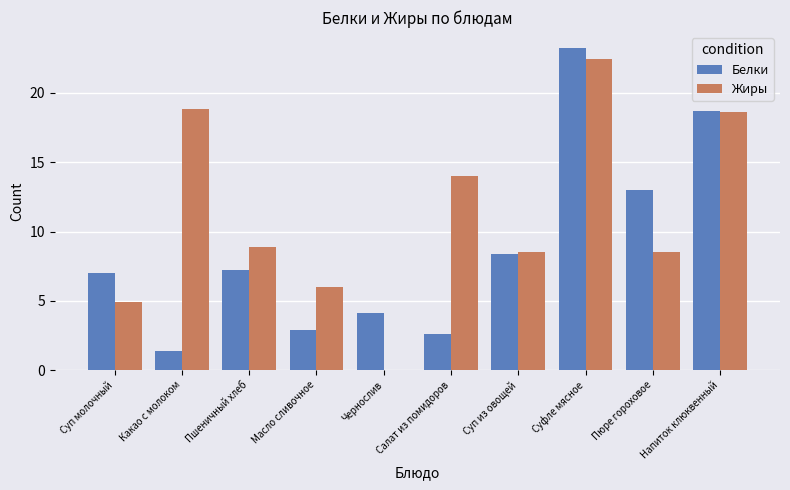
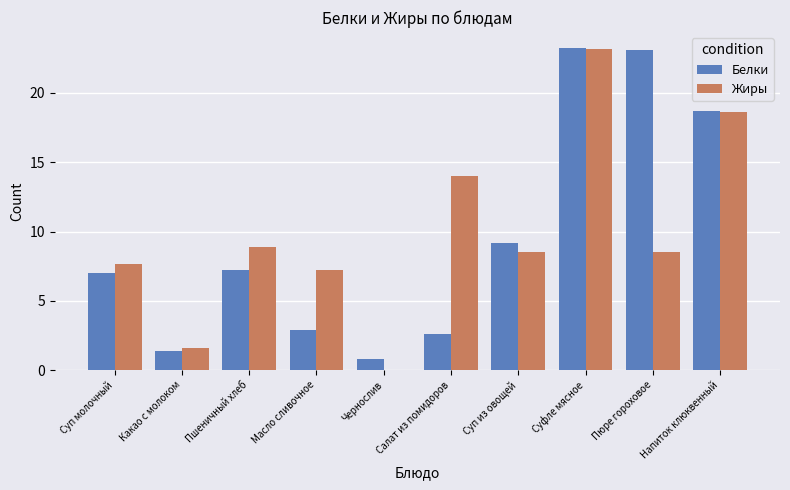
  {
    "Белки": {
      "Суп молочный": 7.0,
      "Какао с молоком": 1.4,
      "Пшеничный хлеб": 7.2,
      "Масло сливочное": 2.9,
-     "Чернослив": 4.1,
+     "Чернослив": 0.8,
      "Салат из помидоров": 2.6,
-     "Суп из овощей": 8.4,
+     "Суп из овощей": 9.2,
      "Суфле мясное": 23.2,
-     "Пюре гороховое": 13.0,
+     "Пюре гороховое": 23.1,
      "Напиток клюквенный": 18.7
    },
    "Жиры": {
-     "Суп молочный": 5.0,
-     "Какао с молоком": 18.8,
+     "Суп молочный": 7.7,
+     "Какао с молоком": 1.6,
      "Пшеничный хлеб": 8.9,
-     "Масло сливочное": 6.0,
+     "Масло сливочное": 7.2,
      "Чернослив": 0.0,
      "Салат из помидоров": 14.0,
      "Суп из овощей": 8.5,
-     "Суфле мясное": 22.5,
+     "Суфле мясное": 23.2,
      "Пюре гороховое": 8.5,
      "Напиток клюквенный": 18.6
    }
  }
